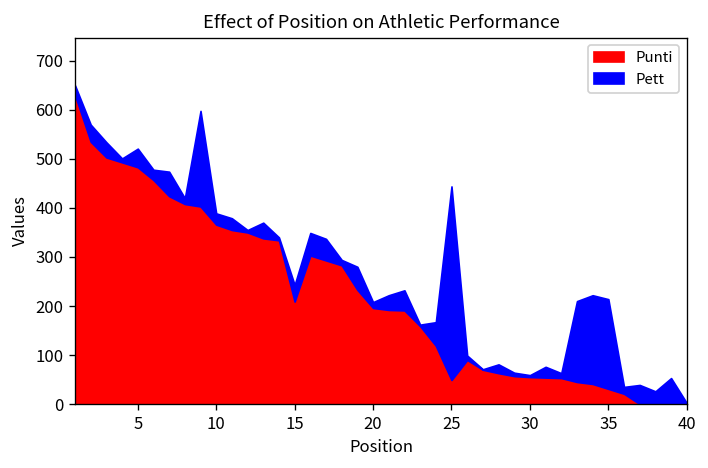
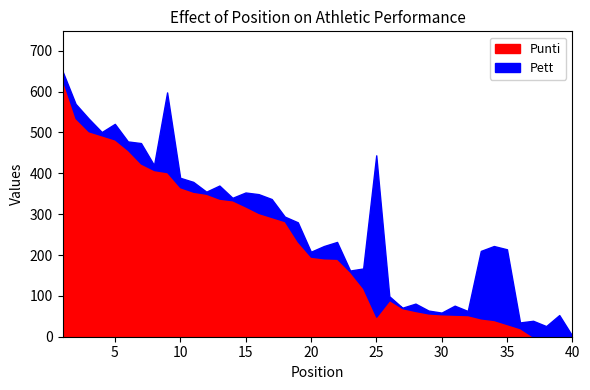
  {
    "Punti": {
-     "15": 210
+     "15": 320
    },
    "Pett": {
      "5": 40,
      "10": 20,
      "15": 30,
      "20": 10,
      "25": 400,
      "35": 180
    }
  }
